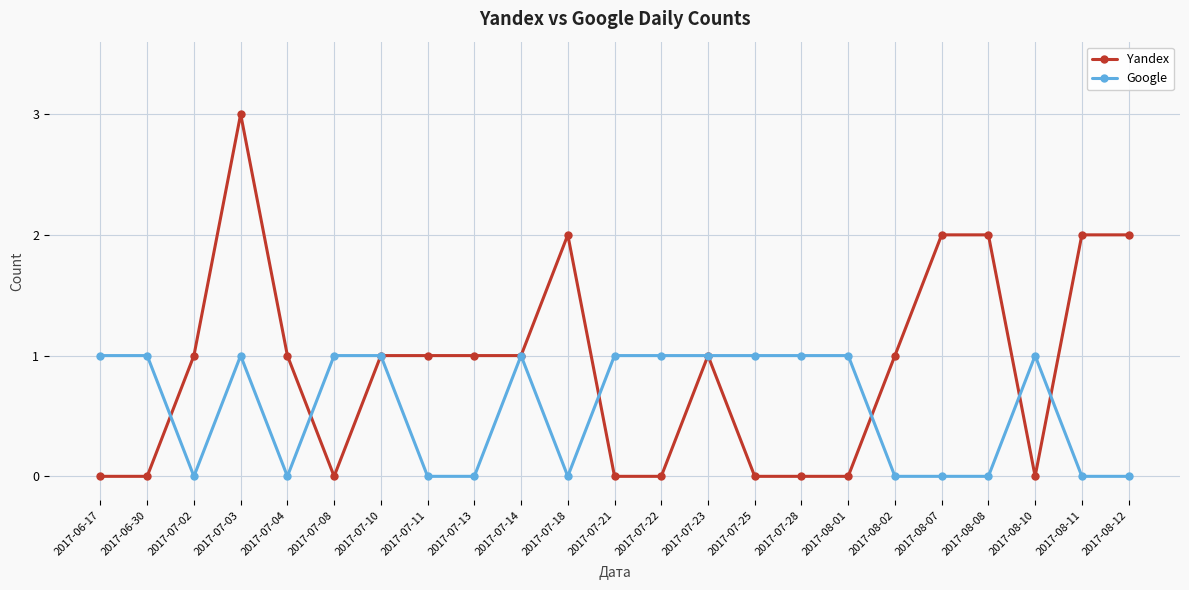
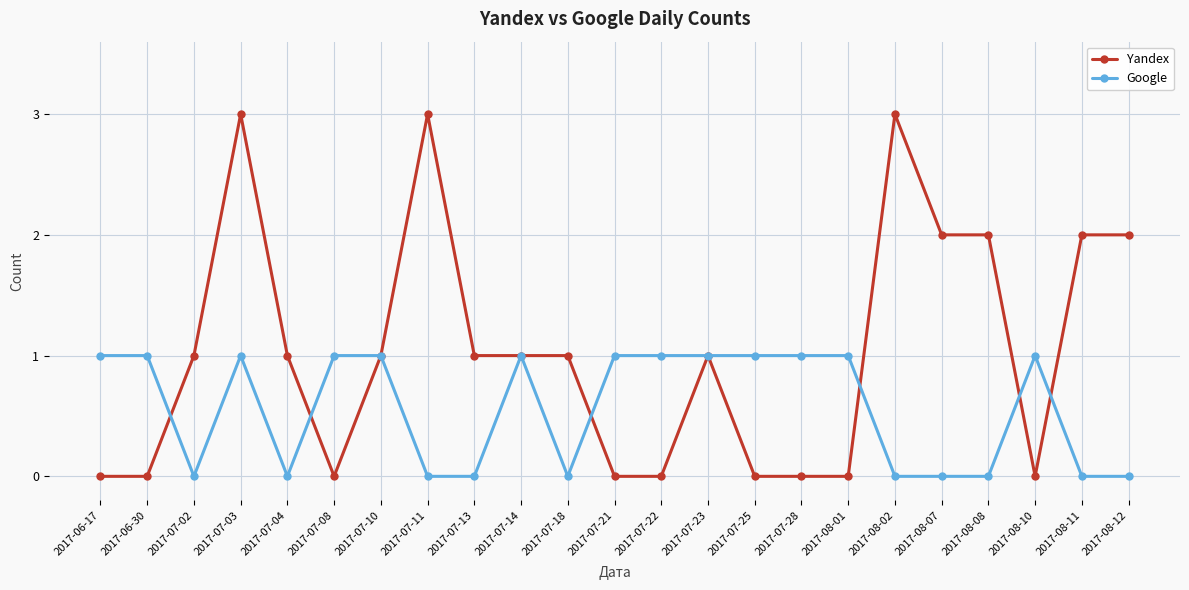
  {
    "Yandex": {
      "2017-06-17": 0,
      "2017-06-30": 0,
      "2017-07-02": 1,
      "2017-07-03": 3,
      "2017-07-04": 1,
      "2017-07-08": 0,
-     "2017-07-11": 1,
+     "2017-07-11": 3,
      "2017-07-13": 1,
-     "2017-07-18": 2,
+     "2017-07-18": 1,
      "2017-07-21": 0,
      "2017-07-22": 0,
      "2017-07-25": 0,
      "2017-07-28": 0,
      "2017-08-01": 0,
-     "2017-08-02": 1,
+     "2017-08-02": 3,
      "2017-08-07": 2,
      "2017-08-08": 2,
      "2017-08-10": 0,
      "2017-08-11": 2,
      "2017-08-12": 2
    },
    "Google": {
      "2017-06-17": 1,
      "2017-06-30": 1,
      "2017-07-02": 0,
      "2017-07-03": 1,
      "2017-07-04": 0,
      "2017-07-08": 1,
      "2017-07-11": 0,
      "2017-07-13": 0,
      "2017-07-18": 0,
      "2017-07-21": 1,
      "2017-07-22": 1,
      "2017-07-25": 1,
      "2017-07-28": 1,
      "2017-08-01": 1,
      "2017-08-02": 0,
      "2017-08-07": 0,
      "2017-08-08": 0,
      "2017-08-10": 1,
      "2017-08-11": 0,
      "2017-08-12": 0
    }
  }
